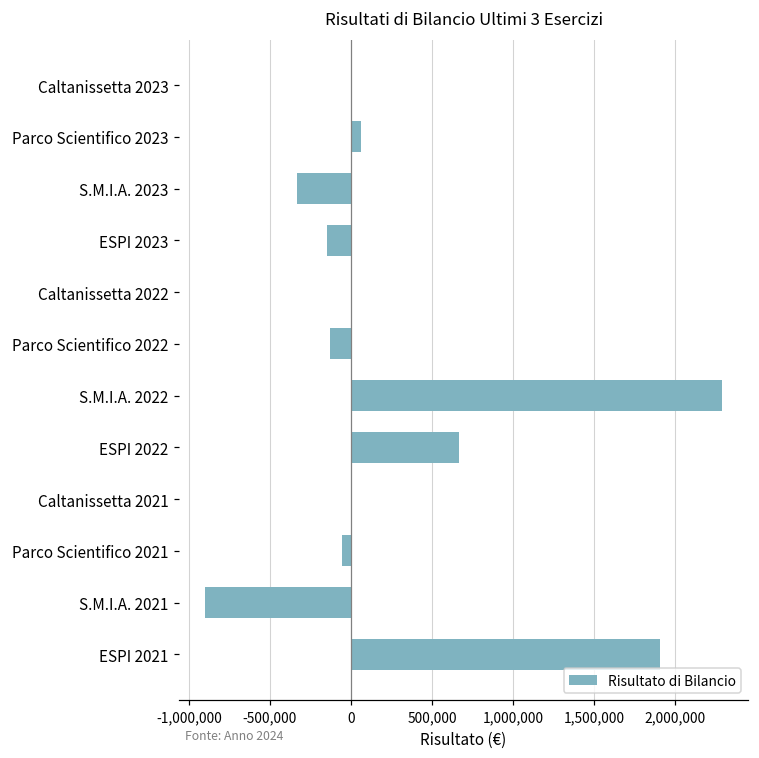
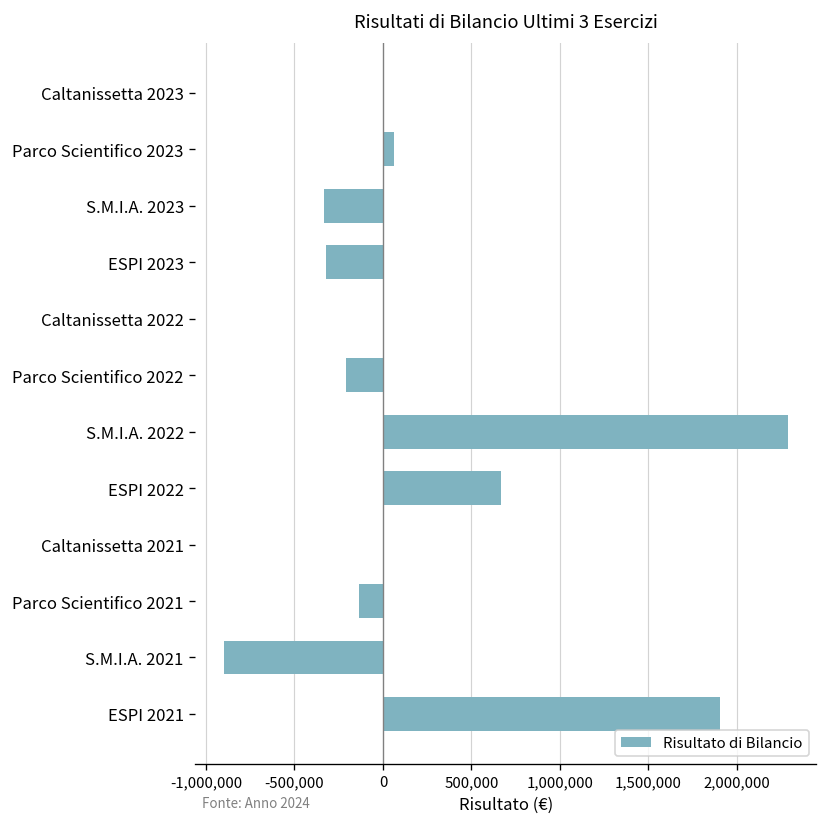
  {
    "Caltanissetta 2023": "0",
    "Parco Scientifico 2023": "60,000",
    "S.M.I.A. 2023": "-330,000",
-   "ESPI 2023": "-150,000",
+   "ESPI 2023": "-320,000",
    "Caltanissetta 2022": "0",
-   "Parco Scientifico 2022": "-130,000",
+   "Parco Scientifico 2022": "-210,000",
    "S.M.I.A. 2022": "2,290,000",
    "ESPI 2022": "670,000",
    "Caltanissetta 2021": "0",
-   "Parco Scientifico 2021": "-50,000",
+   "Parco Scientifico 2021": "-140,000",
    "S.M.I.A. 2021": "-900,000",
    "ESPI 2021": "1,910,000"
  }
